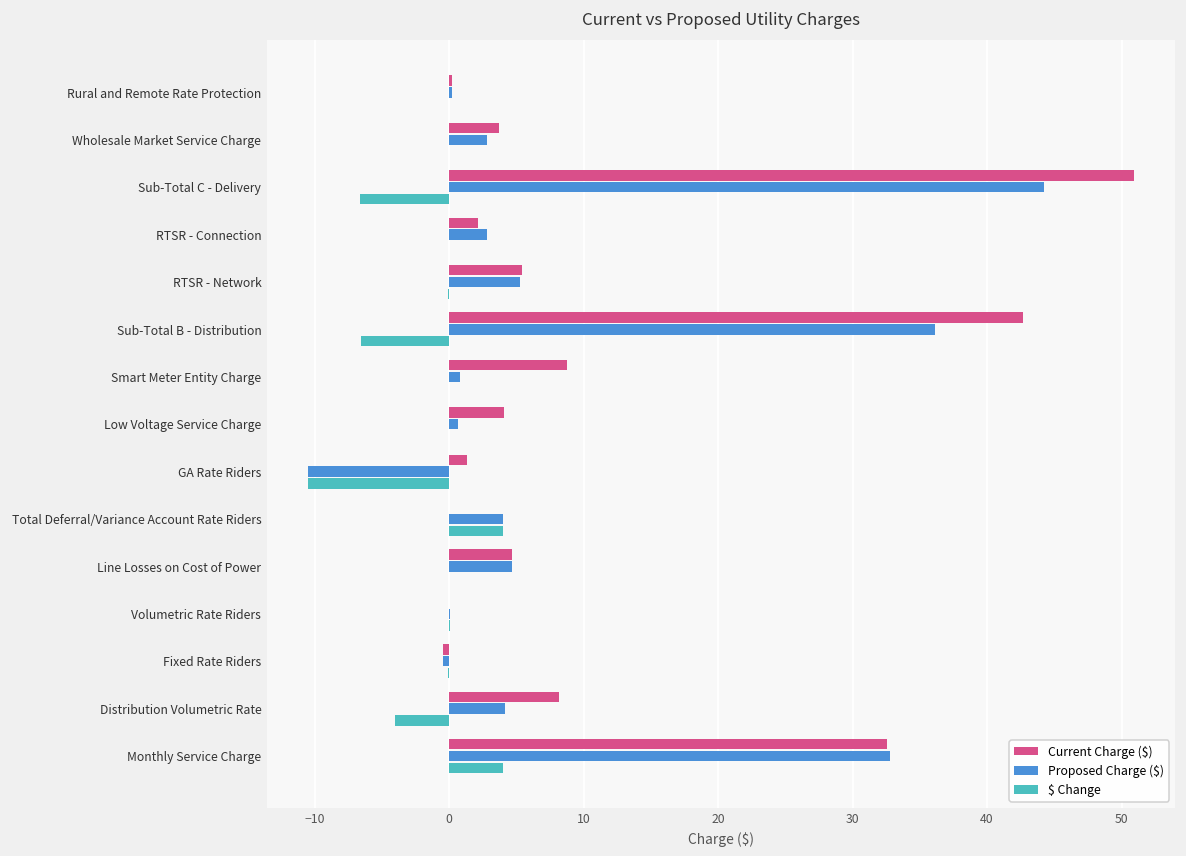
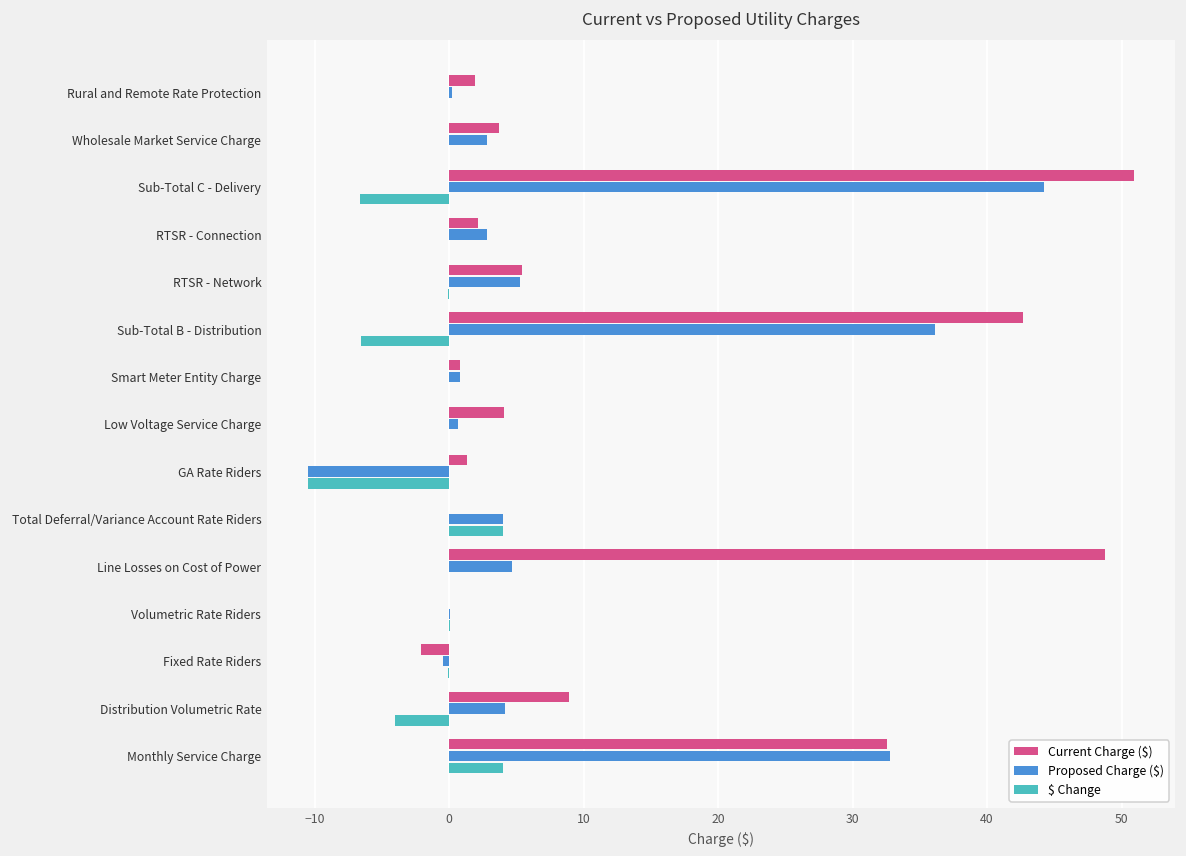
  {
    "Current Charge ($)": {
-     "Rural and Remote Rate Protection": 0.2,
+     "Rural and Remote Rate Protection": 2.0,
      "Wholesale Market Service Charge": 3.7,
      "Sub-Total C - Delivery": 50.9,
      "RTSR - Connection": 2.2,
      "RTSR - Network": 5.4,
      "Sub-Total B - Distribution": 42.7,
-     "Smart Meter Entity Charge": 8.7,
+     "Smart Meter Entity Charge": 0.8,
      "Low Voltage Service Charge": 4.1,
      "GA Rate Riders": 1.3,
      "Total Deferral/Variance Account Rate Riders": 0.0,
-     "Line Losses on Cost of Power": 4.7,
+     "Line Losses on Cost of Power": 48.8,
      "Volumetric Rate Riders": 0.0,
-     "Fixed Rate Riders": -0.4,
-     "Distribution Volumetric Rate": 8.2,
+     "Fixed Rate Riders": -2.1,
+     "Distribution Volumetric Rate": 8.9,
      "Monthly Service Charge": 32.6
    }
  }
